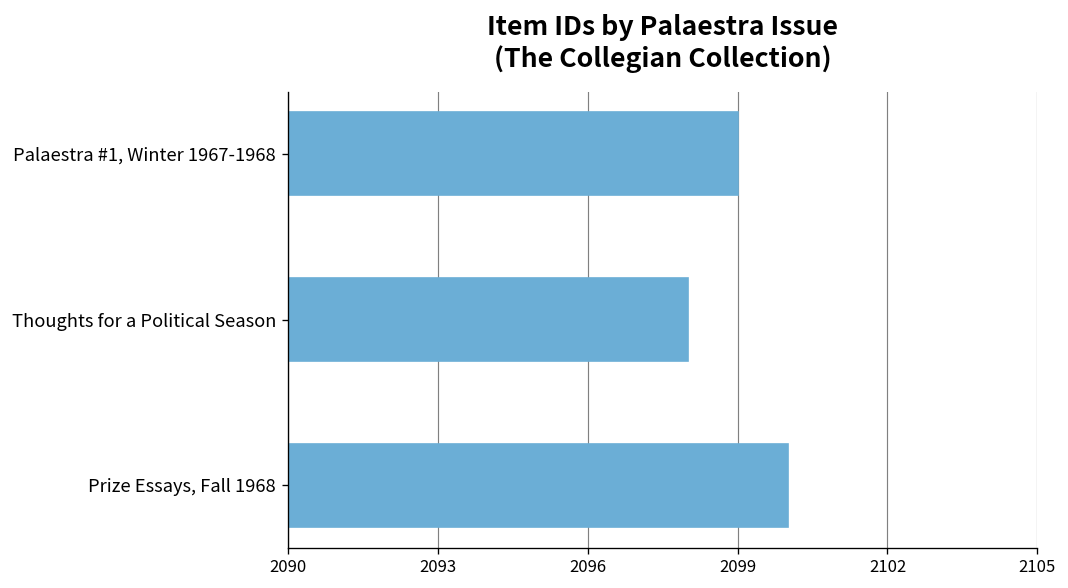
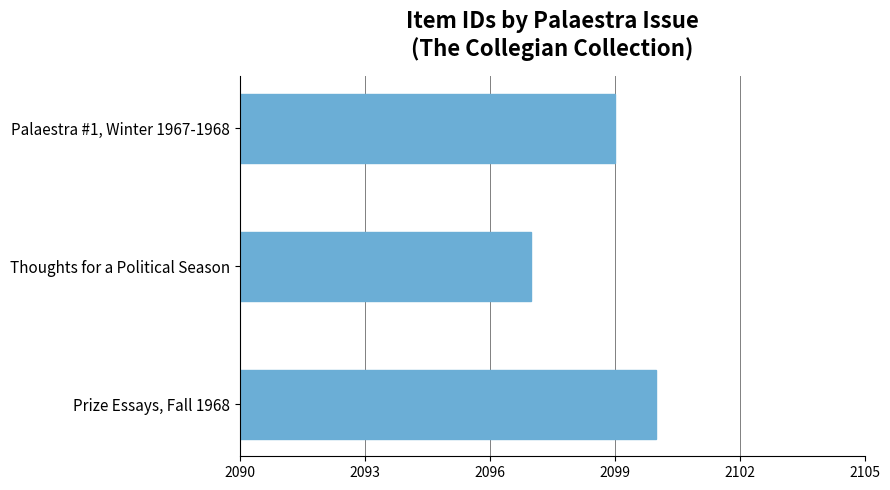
  {
    "Palaestra #1, Winter 1967-1968": 2099,
-   "Thoughts for a Political Season": 2098,
+   "Thoughts for a Political Season": 2097,
    "Prize Essays, Fall 1968": 2100
  }
